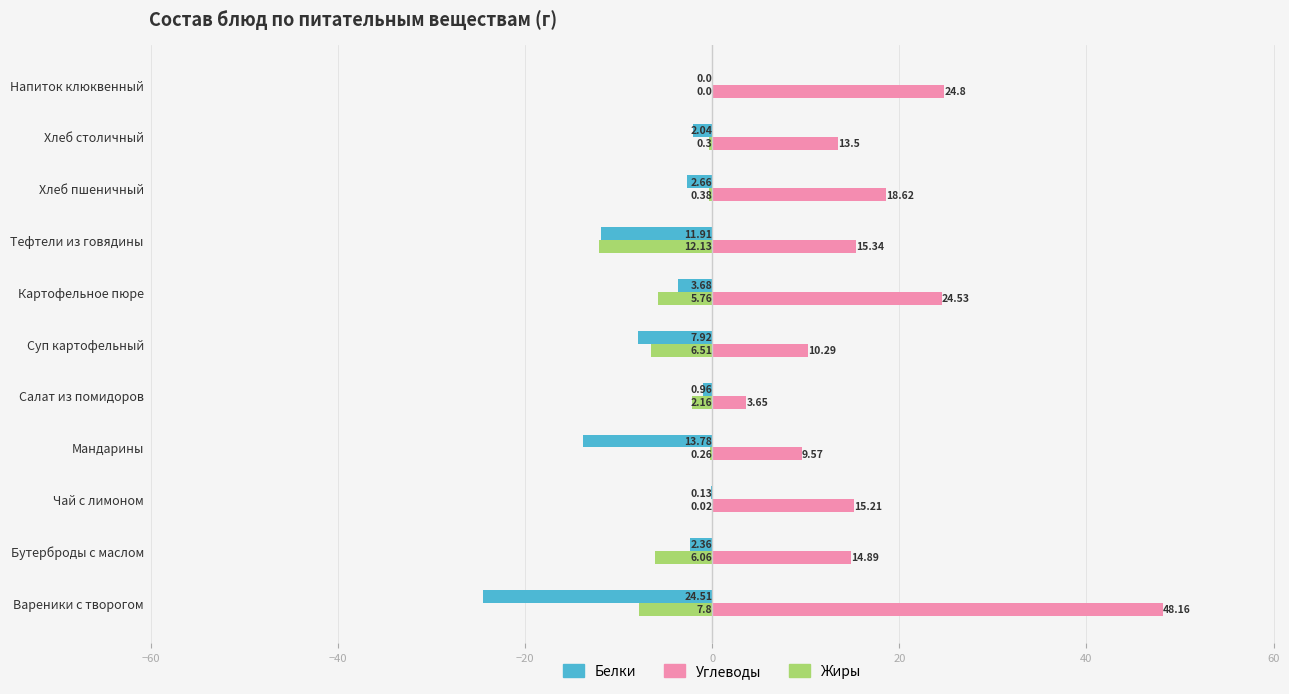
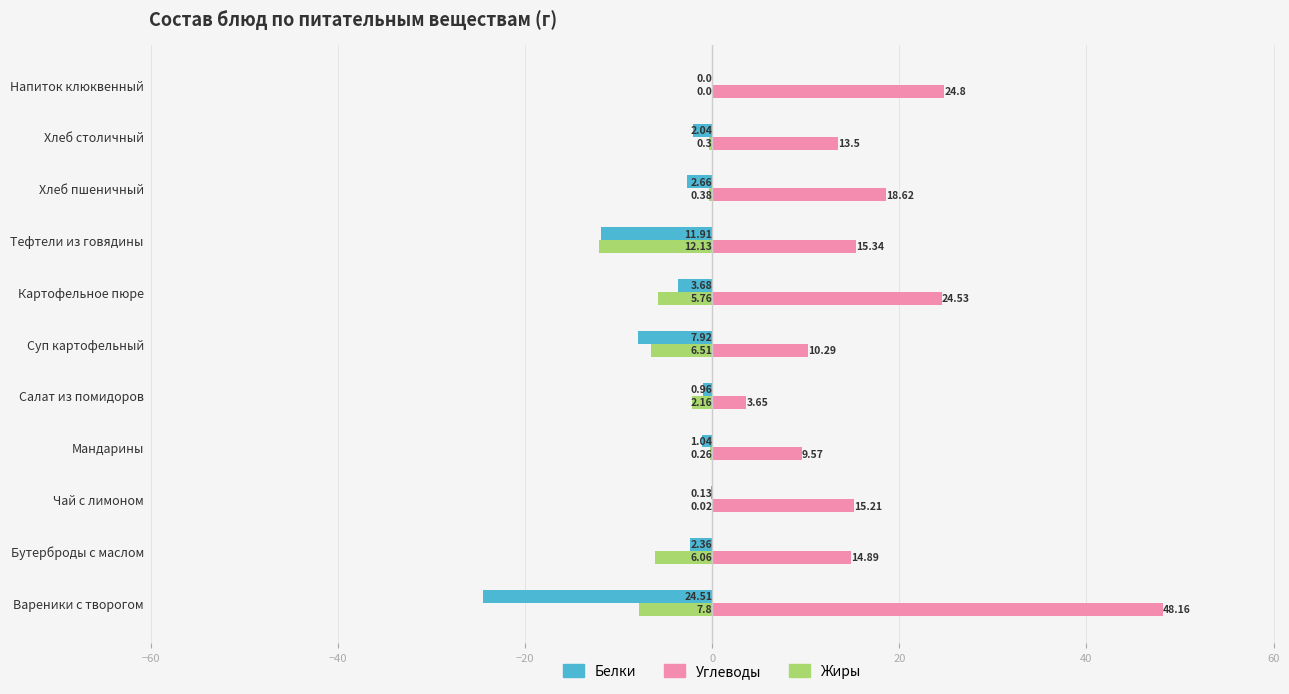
  {
    "Белки": {
      "Напиток клюквенный": 0.0,
-     "Мандарины": 13.78
+     "Мандарины": 1.04
    },
    "Углеводы": {
      "Напиток клюквенный": 24.8,
      "Хлеб столичный": 13.5,
      "Хлеб пшеничный": 18.62,
      "Тефтели из говядины": 15.34,
      "Картофельное пюре": 24.53,
      "Суп картофельный": 10.29,
      "Салат из помидоров": 3.65,
      "Мандарины": 9.57,
      "Чай с лимоном": 15.21,
      "Бутерброды с маслом": 14.89,
      "Вареники с творогом": 48.16
    },
    "Жиры": {
      "Напиток клюквенный": 0.0
    }
  }
